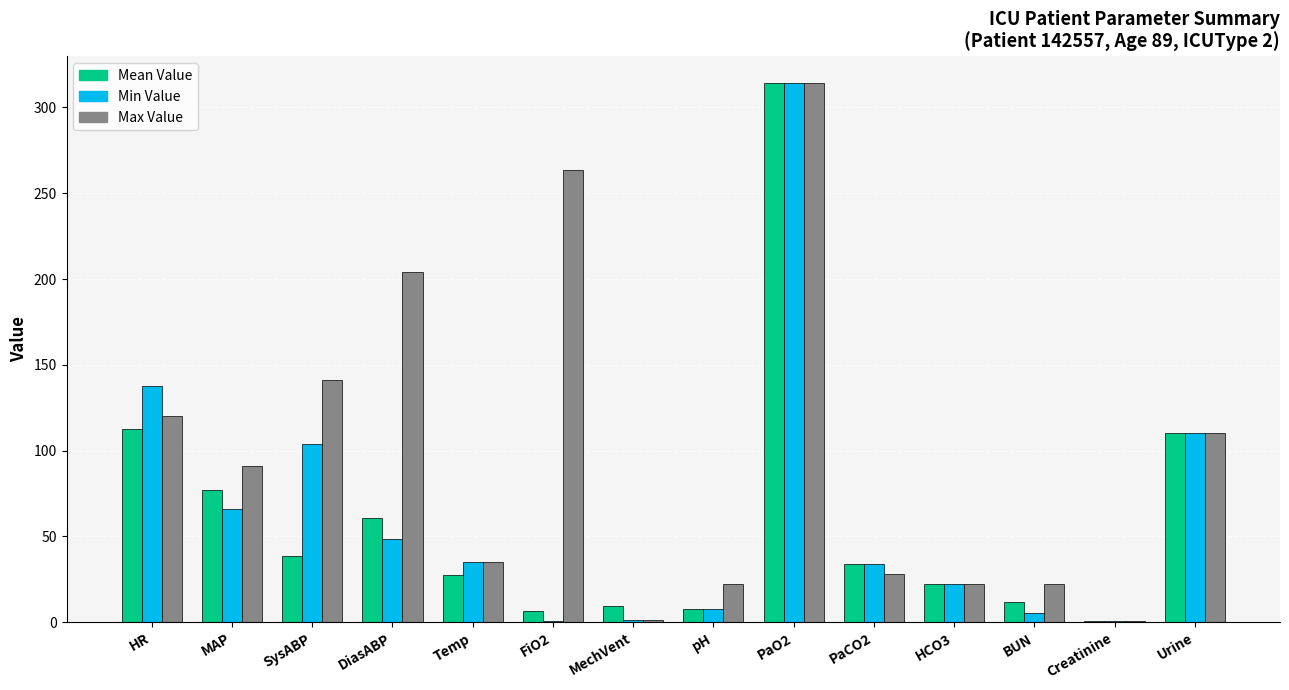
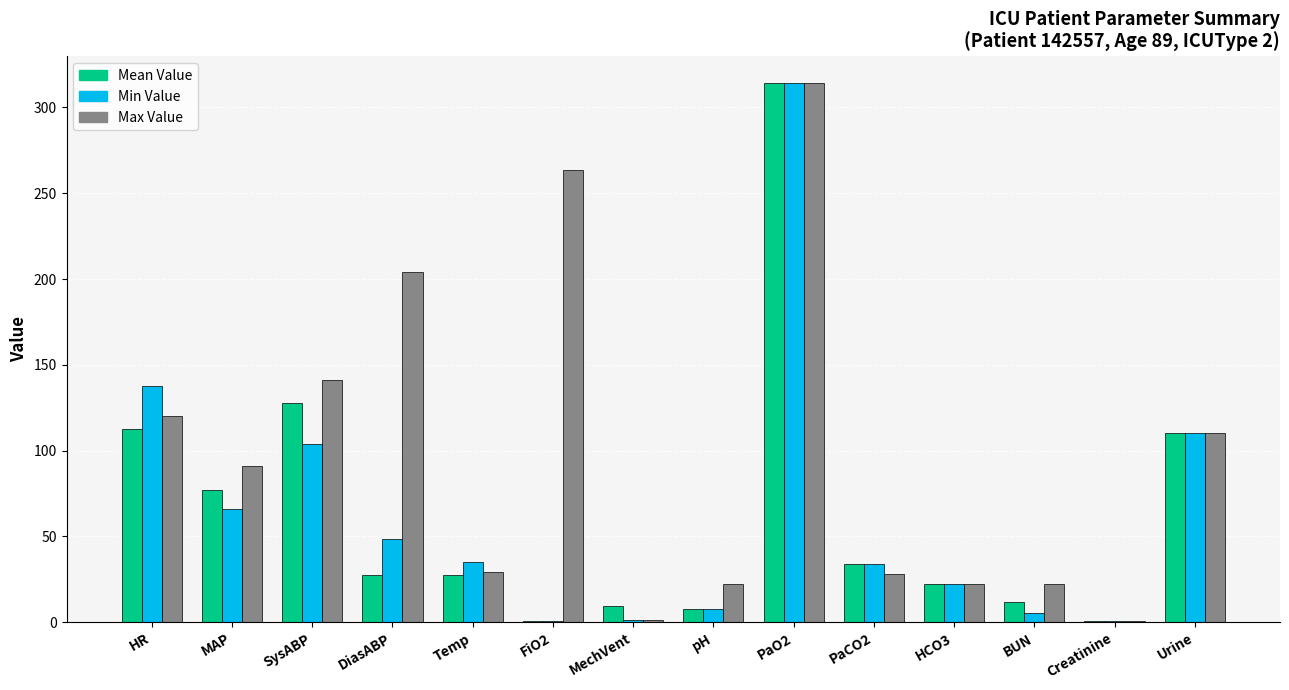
  {
    "Mean Value": {
      "HR": 113,
      "MAP": 77,
-     "SysABP": 39,
-     "DiasABP": 61,
+     "SysABP": 128,
+     "DiasABP": 28,
      "Temp": 28,
-     "FiO2": 7,
+     "FiO2": 1,
      "MechVent": 9,
      "pH": 7,
      "PaO2": 314,
      "PaCO2": 34,
      "HCO3": 22,
      "BUN": 12,
      "Urine": 110
    },
    "Min Value": {
      "HR": 137,
      "MAP": 66,
      "SysABP": 104,
      "DiasABP": 48,
      "Temp": 35,
      "pH": 7,
      "PaO2": 314,
      "PaCO2": 34,
      "HCO3": 22,
      "BUN": 5,
      "Urine": 110
    },
    "Max Value": {
      "HR": 120,
      "MAP": 91,
      "SysABP": 141,
      "DiasABP": 204,
-     "Temp": 35,
+     "Temp": 29,
      "FiO2": 264,
      "pH": 22,
      "PaO2": 314,
      "PaCO2": 28,
      "HCO3": 22,
      "BUN": 22,
      "Urine": 110
    }
  }
